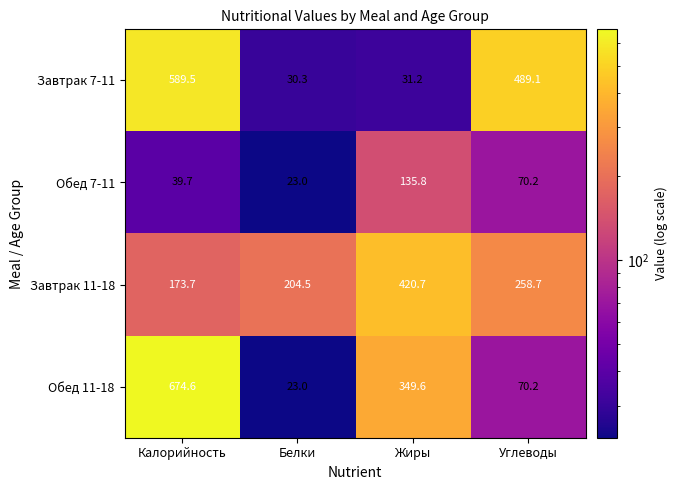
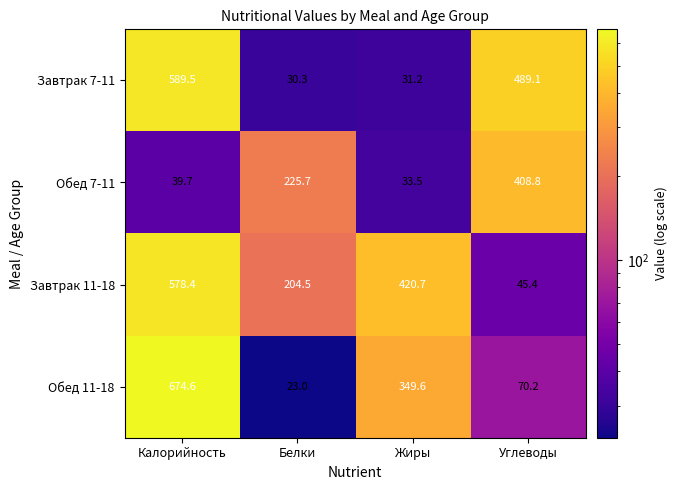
  {
    "Завтрак 7-11": {
      "Калорийность": 589.5,
      "Белки": 30.3,
      "Жиры": 31.2,
      "Углеводы": 489.1
    },
    "Обед 7-11": {
      "Калорийность": 39.7,
-     "Белки": 23.0,
-     "Жиры": 135.8,
-     "Углеводы": 70.2
+     "Белки": 225.7,
+     "Жиры": 33.5,
+     "Углеводы": 408.8
    },
    "Завтрак 11-18": {
-     "Калорийность": 173.7,
+     "Калорийность": 578.4,
      "Белки": 204.5,
      "Жиры": 420.7,
-     "Углеводы": 258.7
+     "Углеводы": 45.4
    },
    "Обед 11-18": {
      "Калорийность": 674.6,
      "Белки": 23.0,
      "Жиры": 349.6,
      "Углеводы": 70.2
    }
  }
